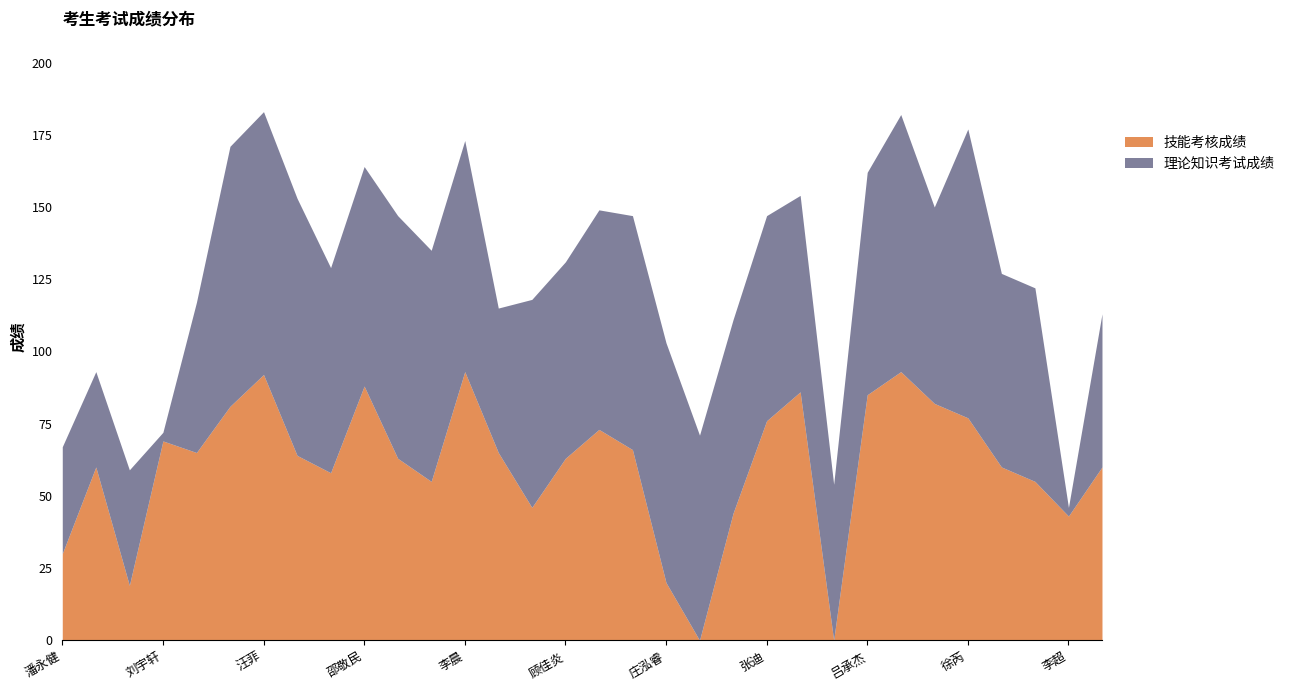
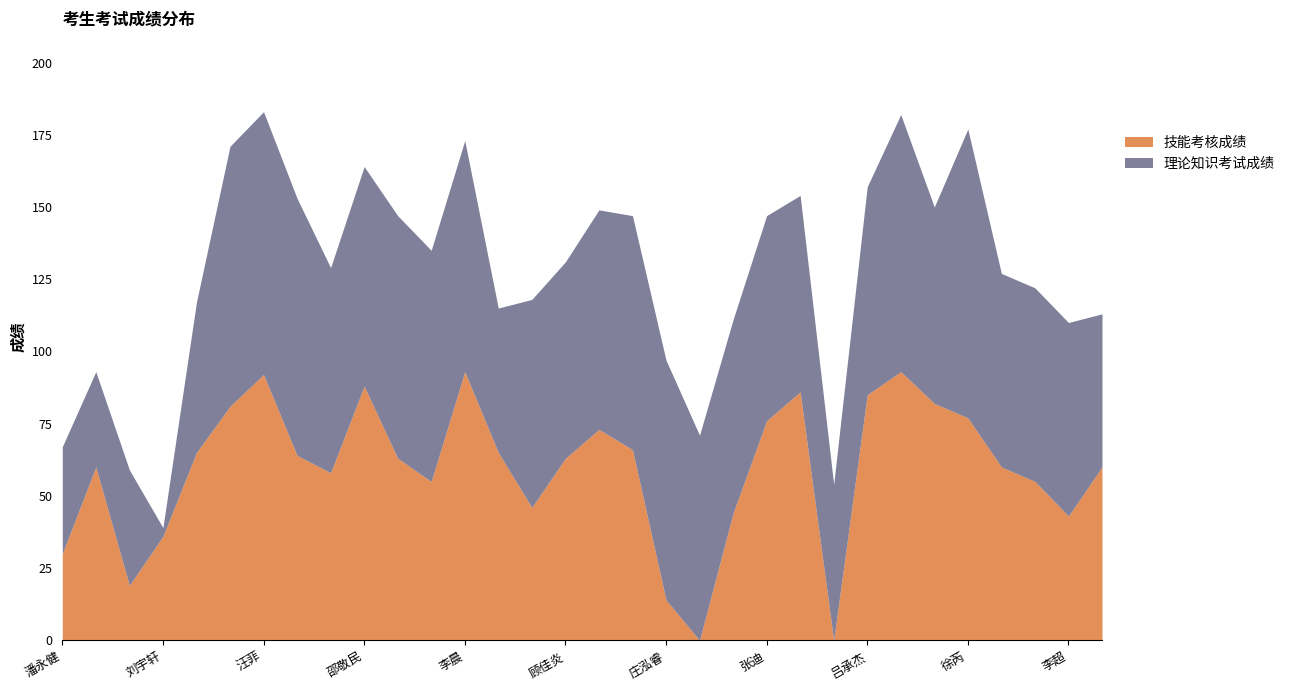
  {
    "技能考核成绩": {
      "潘永健": 30,
-     "刘宇轩": 69,
+     "刘宇轩": 36,
      "汪菲": 92,
      "邵敬民": 88,
      "李晨": 93,
      "顾佳炎": 63,
-     "庄泓睿": 20,
+     "庄泓睿": 14,
      "张迪": 76,
      "吕承杰": 85,
      "徐芮": 77,
      "李超": 43
    },
    "理论知识考试成绩": {
      "潘永健": 37,
      "刘宇轩": 3,
      "汪菲": 91,
      "邵敬民": 76,
      "李晨": 80,
      "顾佳炎": 68,
      "庄泓睿": 83,
      "张迪": 71,
-     "吕承杰": 77,
+     "吕承杰": 72,
      "徐芮": 100,
-     "李超": 3
+     "李超": 67
    }
  }
